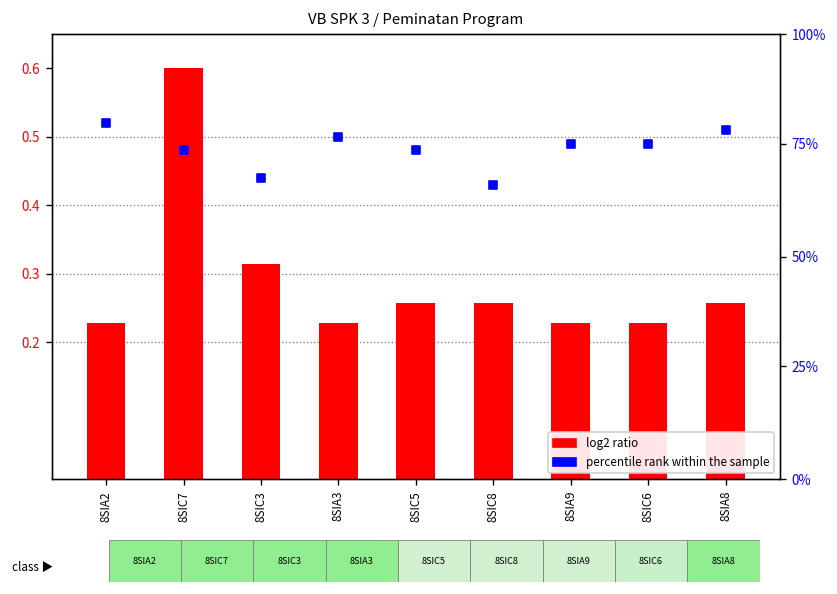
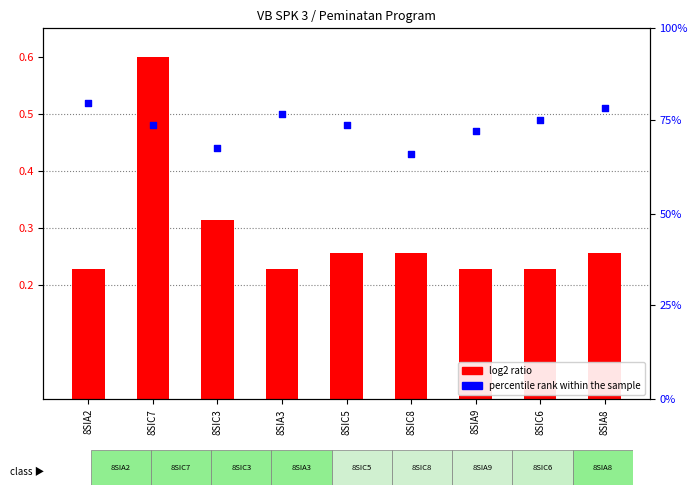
  {
    "log2 ratio": {
      "8SIA2": "0.23",
      "8SIC7": "0.60",
      "8SIC3": "0.31",
      "8SIA3": "0.23",
      "8SIC5": "0.26",
      "8SIC8": "0.26",
      "8SIA9": "0.23",
      "8SIC6": "0.23",
      "8SIA8": "0.26"
    },
    "percentile rank within the sample": {
-     "8SIA9": "75%"
+     "8SIA9": "72%"
    }
  }
